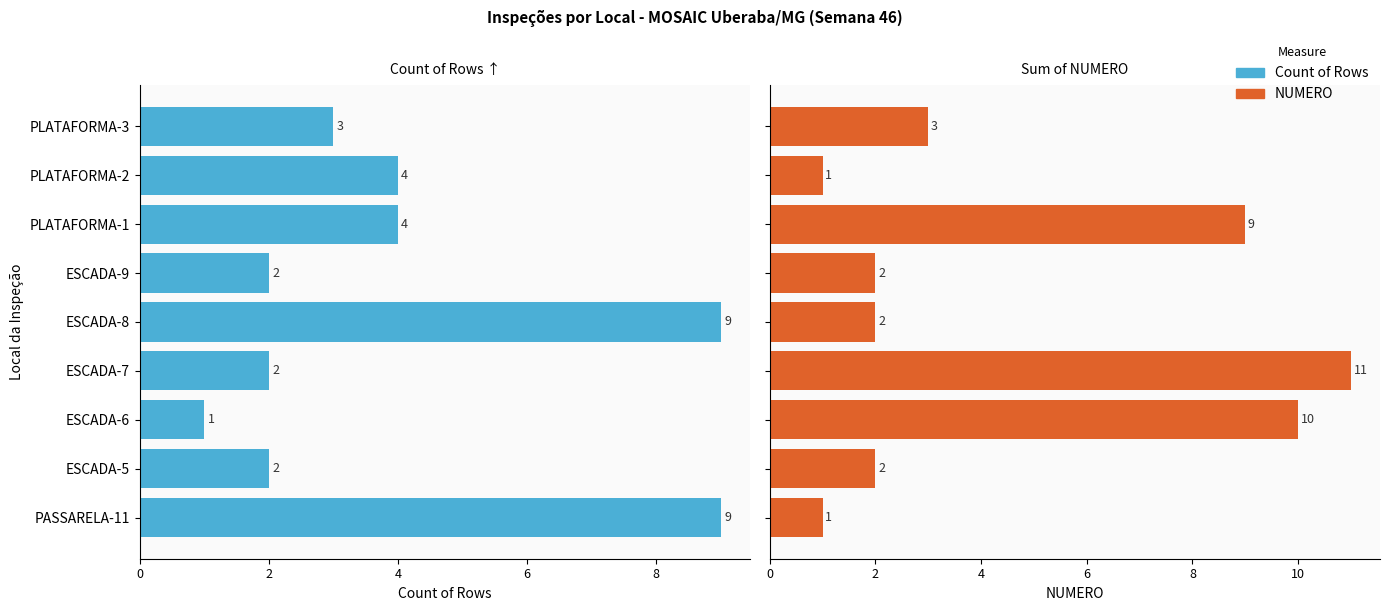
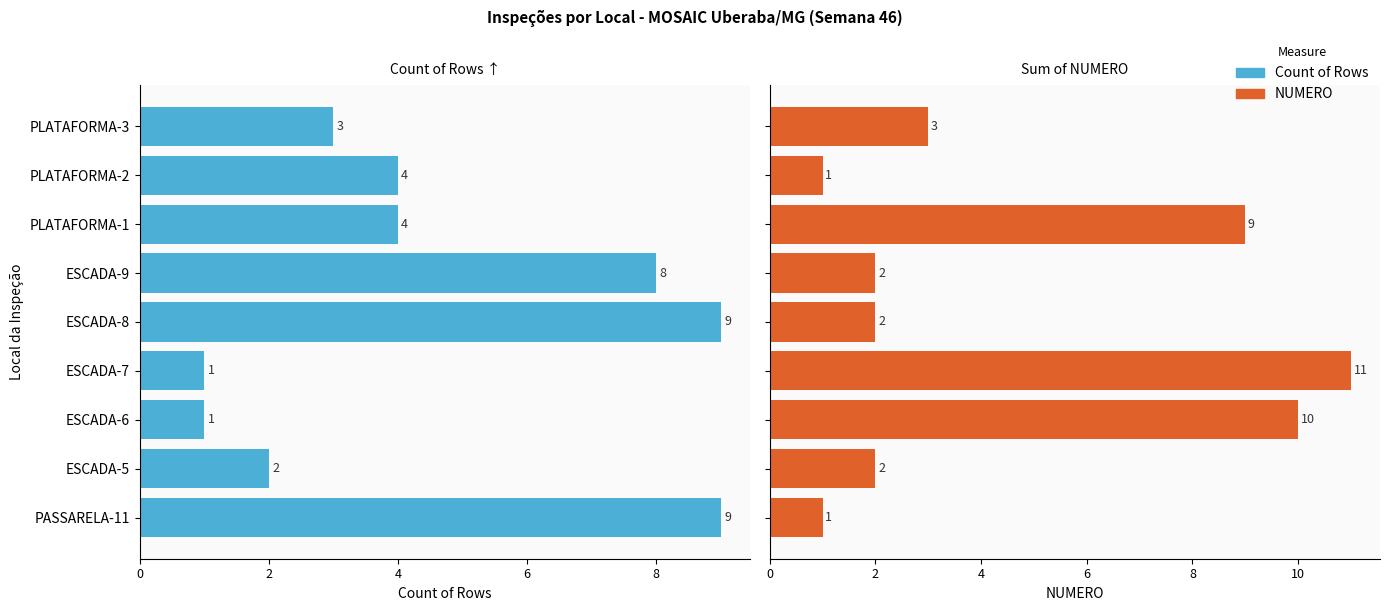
  {
    "Count of Rows ↑": {
      "PLATAFORMA-3": 3,
      "PLATAFORMA-2": 4,
      "PLATAFORMA-1": 4,
-     "ESCADA-9": 2,
+     "ESCADA-9": 8,
      "ESCADA-8": 9,
-     "ESCADA-7": 2,
+     "ESCADA-7": 1,
      "ESCADA-6": 1,
      "ESCADA-5": 2,
      "PASSARELA-11": 9
    }
  }
